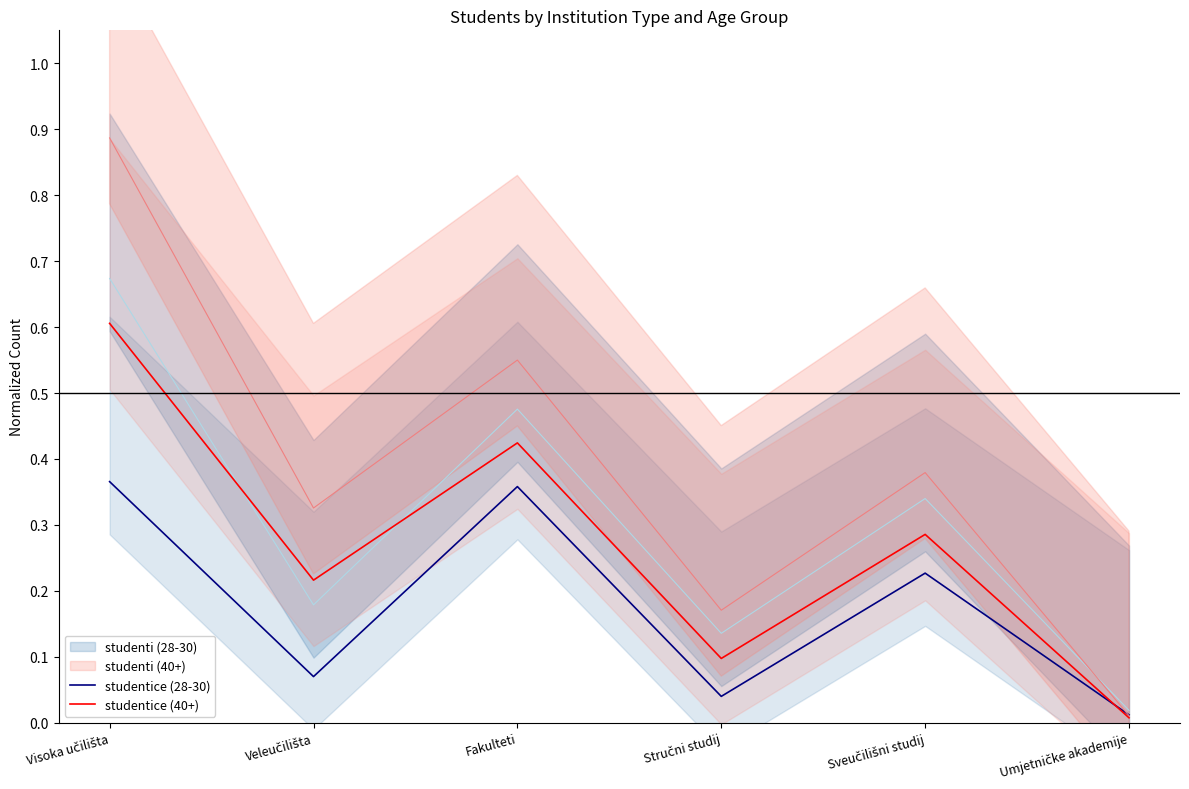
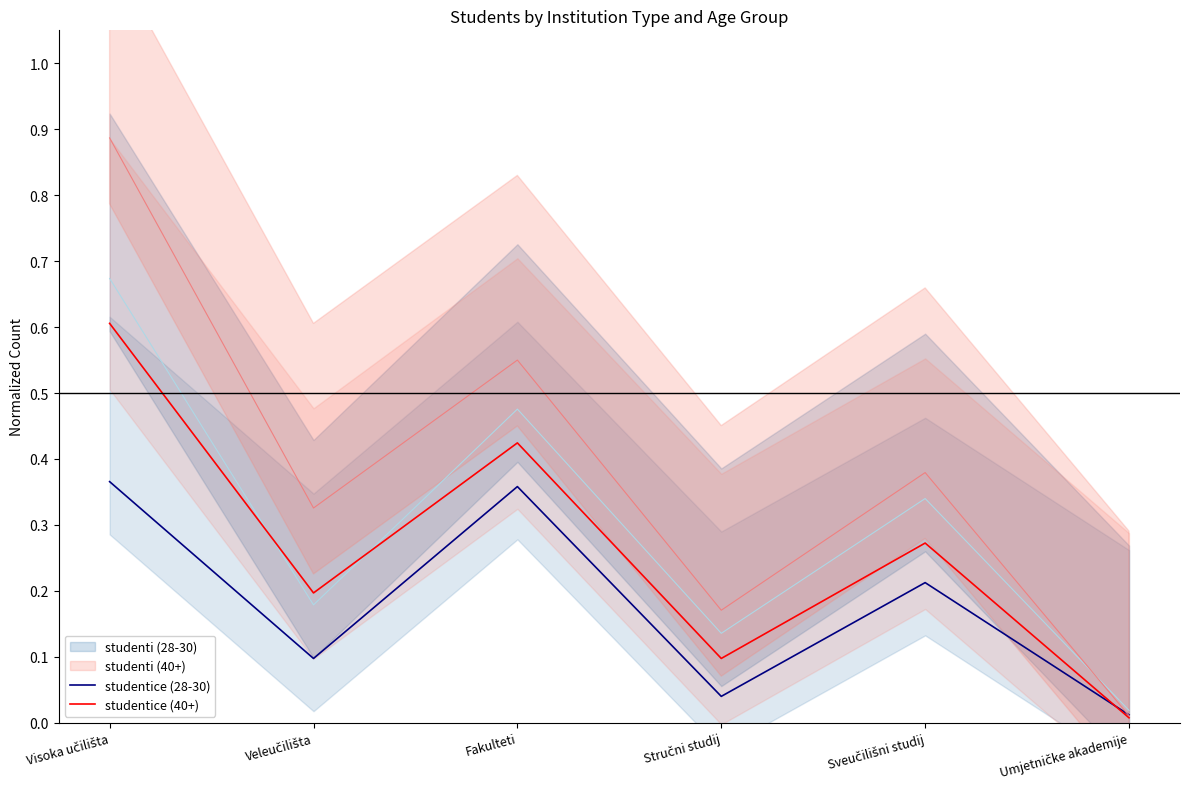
  {
    "studentice (28-30)": {
      "Visoka učilišta": 0.37,
-     "Veleučilišta": 0.07,
+     "Veleučilišta": 0.10,
      "Fakulteti": 0.36,
      "Stručni studij": 0.04,
-     "Sveučilišni studij": 0.23
+     "Sveučilišni studij": 0.21
    },
    "studentice (40+)": {
      "Visoka učilišta": 0.61,
-     "Veleučilišta": 0.22,
+     "Veleučilišta": 0.20,
      "Fakulteti": 0.42,
      "Stručni studij": 0.10,
-     "Sveučilišni studij": 0.29
+     "Sveučilišni studij": 0.27
    }
  }
